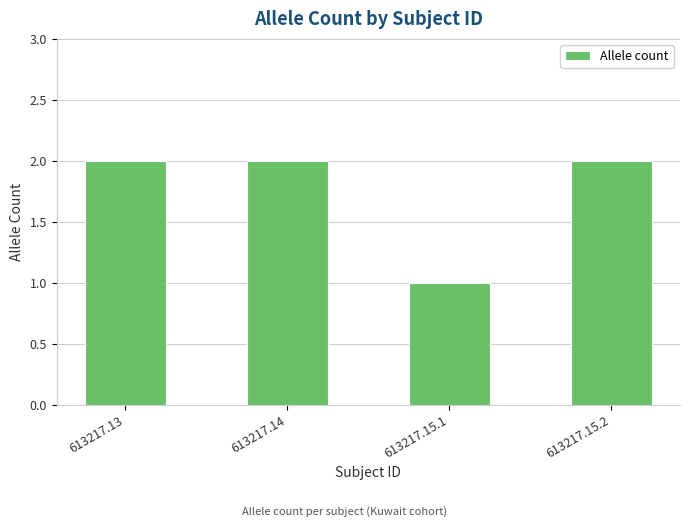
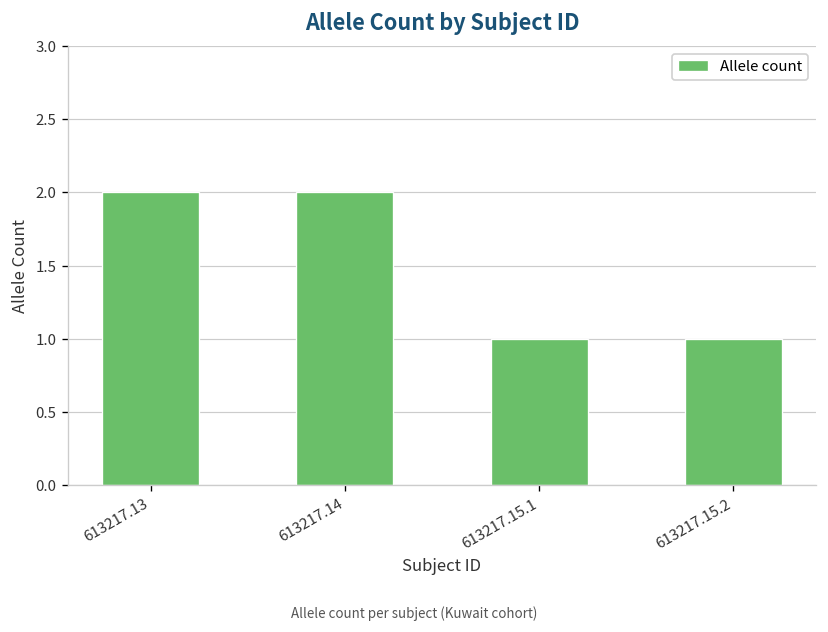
  {
    "613217.13": 2,
    "613217.14": 2,
    "613217.15.1": 1,
-   "613217.15.2": 2
+   "613217.15.2": 1
  }
